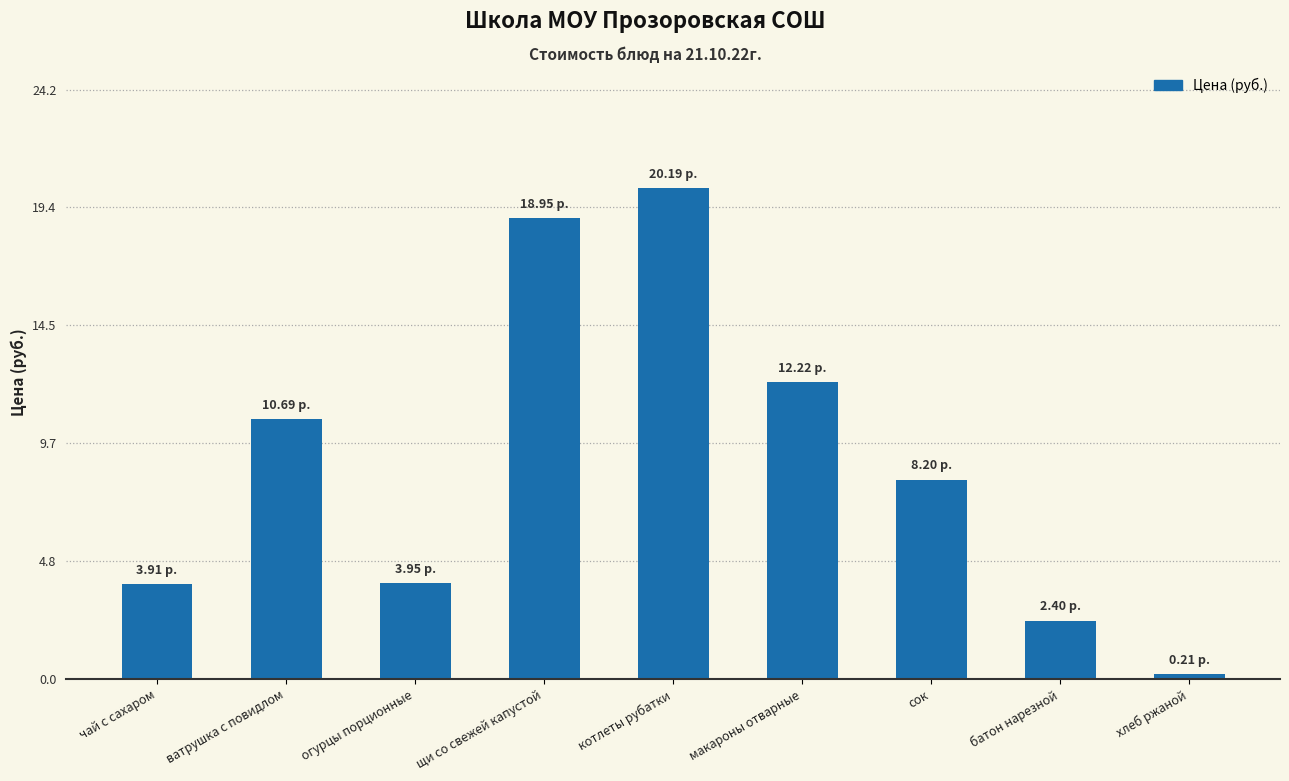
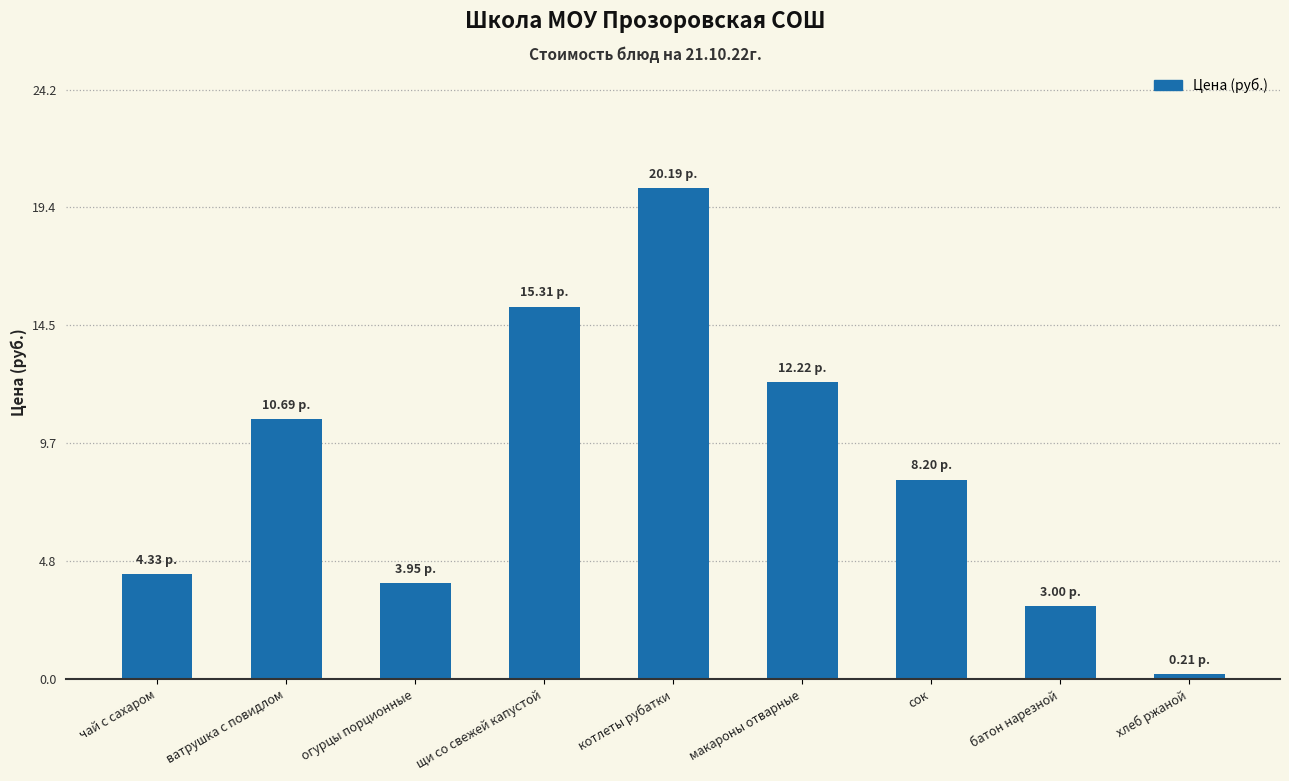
  {
-   "чай с сахаром": 3.91,
+   "чай с сахаром": 4.33,
    "ватрушка с повидлом": 10.69,
    "огурцы порционные": 3.95,
-   "щи со свежей капустой": 18.95,
+   "щи со свежей капустой": 15.31,
    "котлеты рубатки": 20.19,
    "макароны отварные": 12.22,
    "сок": 8.20,
-   "батон нарезной": 2.40,
+   "батон нарезной": 3.00,
    "хлеб ржаной": 0.21
  }
